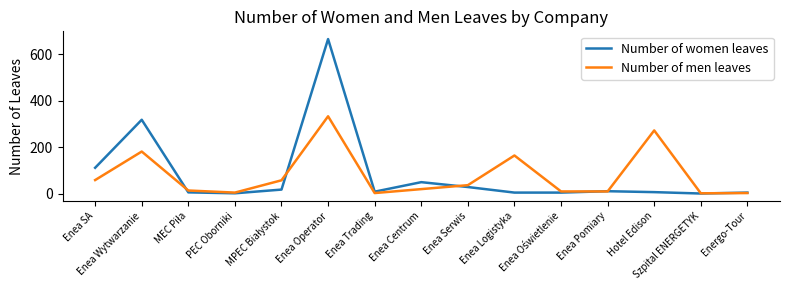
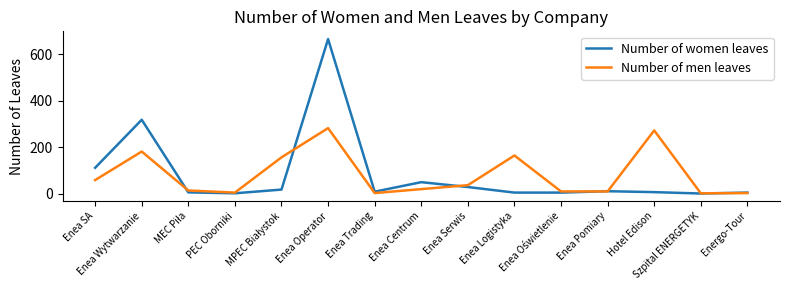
  {
    "Number of women leaves": {
      "Enea SA": 110,
      "Enea Wytwarzanie": 320,
      "MPEC Białystok": 20,
      "Enea Operator": 670,
      "Enea Centrum": 50,
      "Enea Logistyka": 0,
      "Hotel Edison": 10
    },
    "Number of men leaves": {
      "Enea SA": 60,
      "Enea Wytwarzanie": 180,
-     "MPEC Białystok": 60,
-     "Enea Operator": 330,
+     "MPEC Białystok": 160,
+     "Enea Operator": 280,
      "Enea Centrum": 20,
      "Enea Logistyka": 160,
      "Hotel Edison": 270
    }
  }
